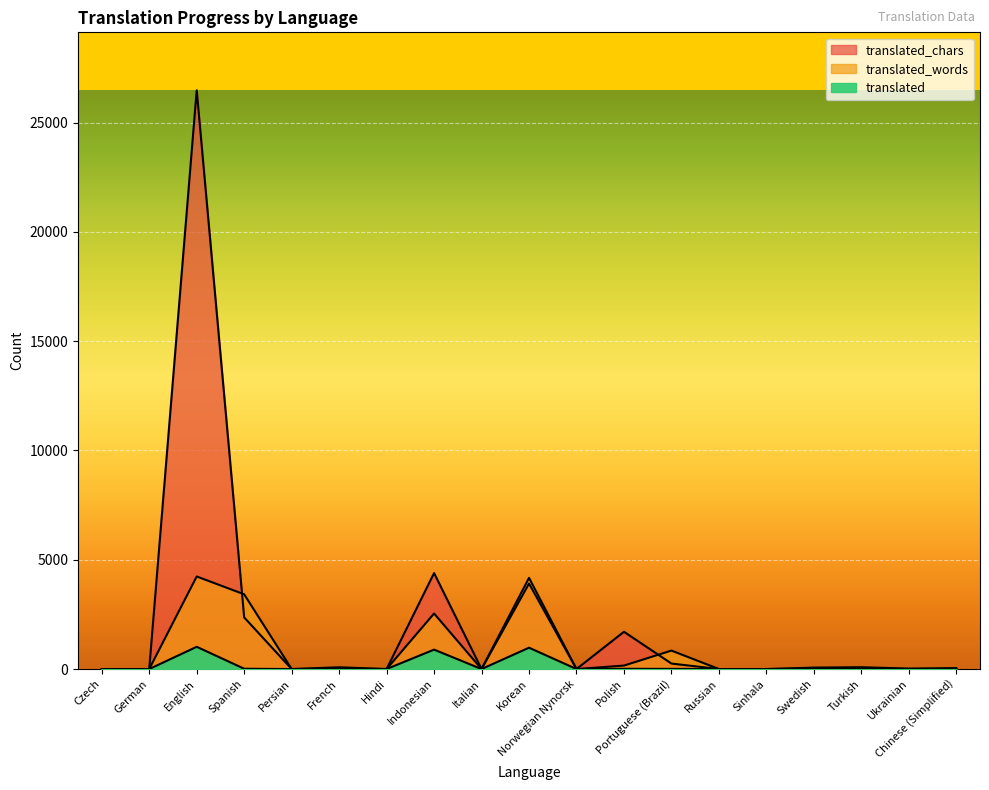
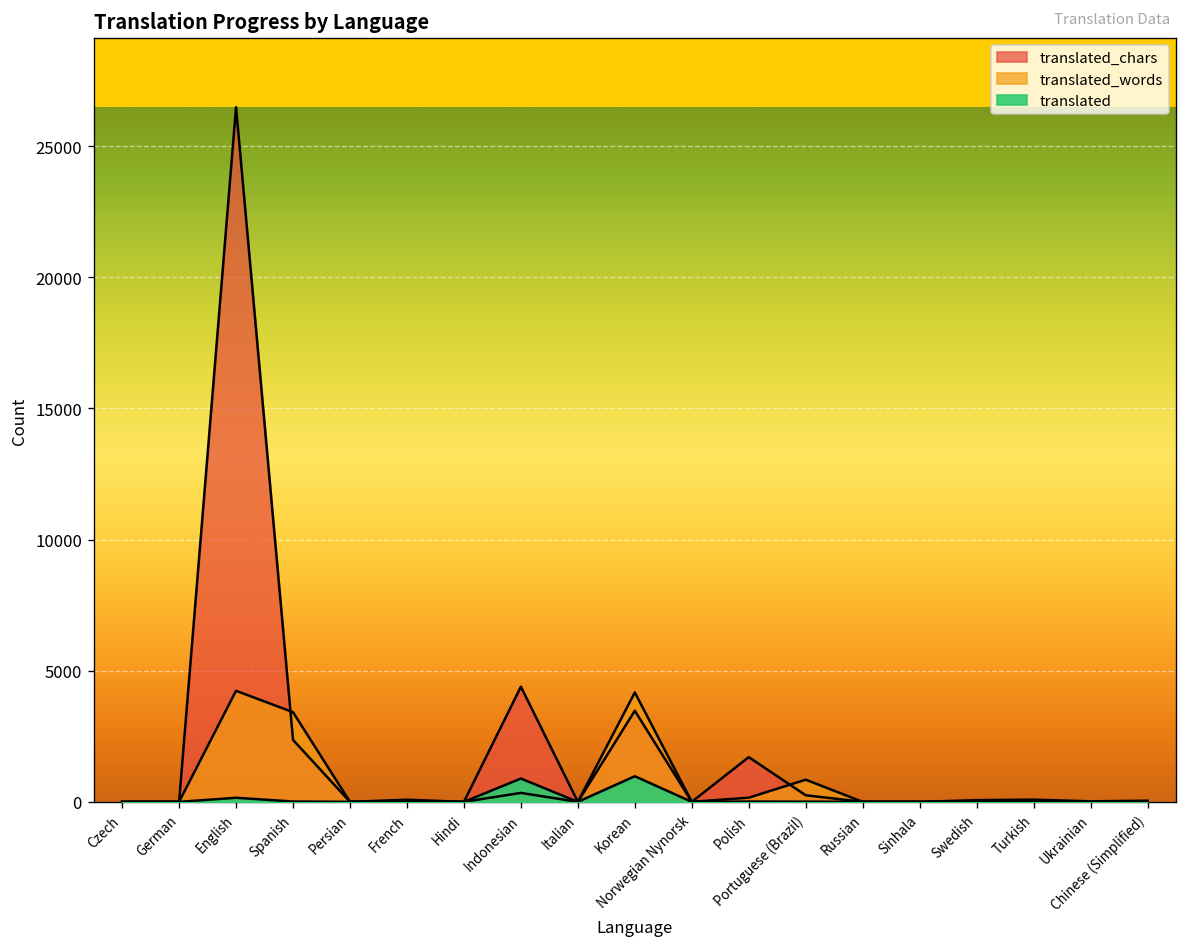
  {
    "translated_chars": {
      "English": 26500,
      "Spanish": 2400,
      "Indonesian": 4400,
-     "Korean": 3900,
+     "Korean": 3500,
      "Polish": 1700,
      "Portuguese (Brazil)": 300
    },
    "translated_words": {
      "English": 4200,
      "Spanish": 3400,
-     "Indonesian": 2500,
+     "Indonesian": 300,
      "Korean": 4200,
      "Polish": 200,
      "Portuguese (Brazil)": 800
    },
    "translated": {
-     "English": 1000,
+     "English": 200,
      "Spanish": 0,
      "Indonesian": 900,
      "Korean": 1000,
      "Polish": 0,
      "Portuguese (Brazil)": 0
    }
  }
